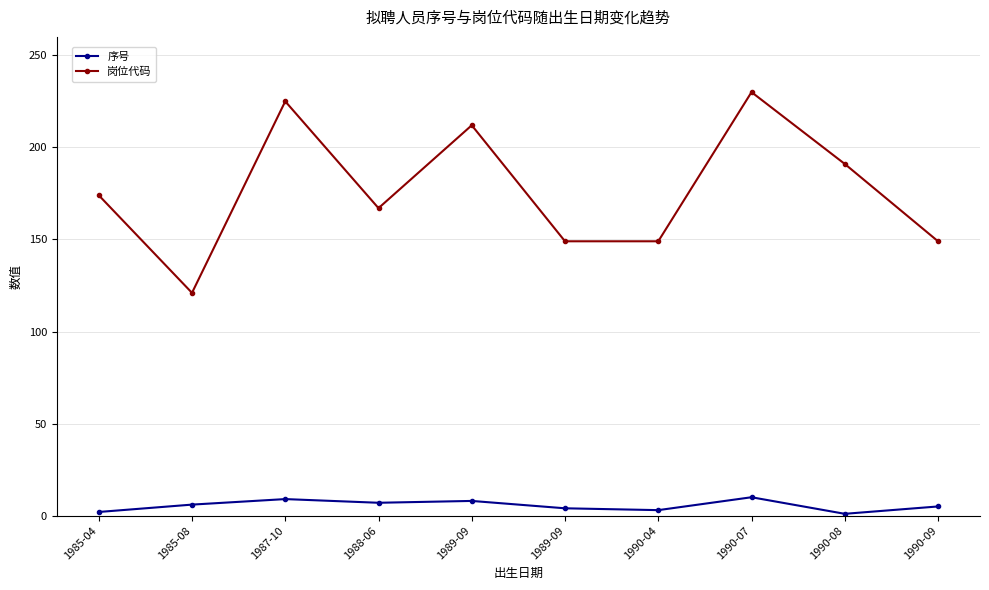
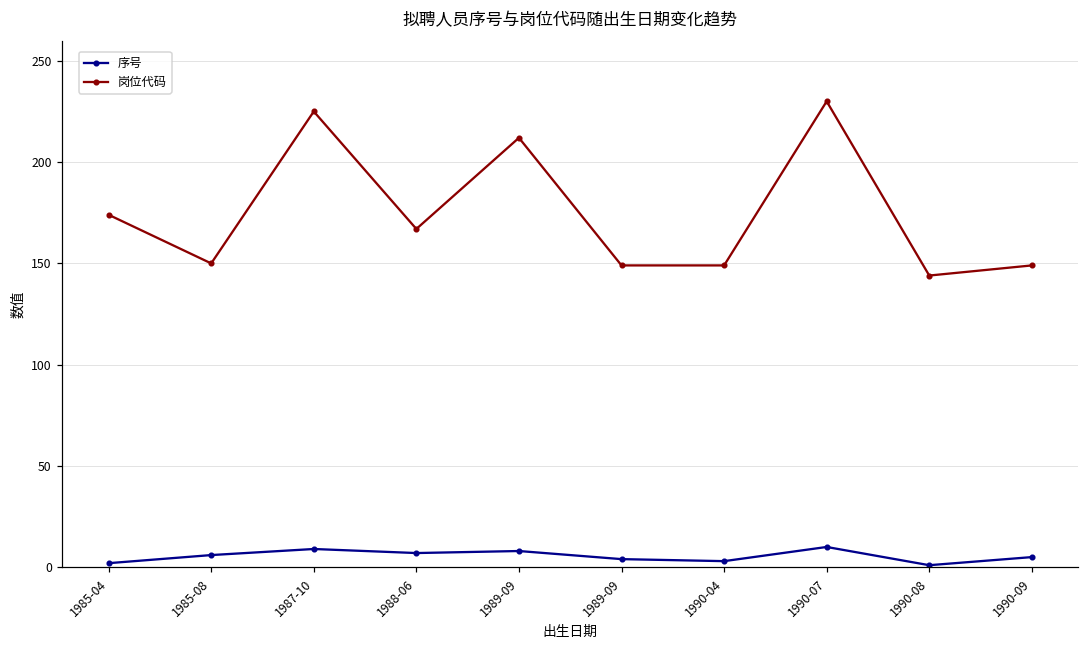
  {
    "序号": {
      "1985-04": 2,
      "1985-08": 6,
      "1987-10": 9,
      "1988-06": 7,
      "1990-04": 3,
      "1990-07": 10,
      "1990-08": 1,
      "1990-09": 5
    },
    "岗位代码": {
      "1985-04": 174,
-     "1985-08": 121,
+     "1985-08": 150,
      "1987-10": 225,
      "1988-06": 167,
      "1990-04": 149,
      "1990-07": 230,
-     "1990-08": 191,
+     "1990-08": 144,
      "1990-09": 149
    }
  }
